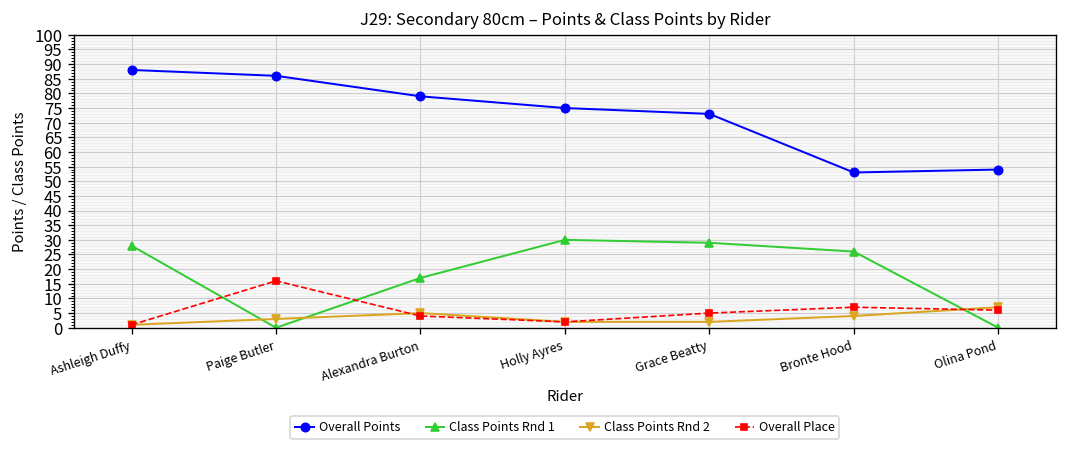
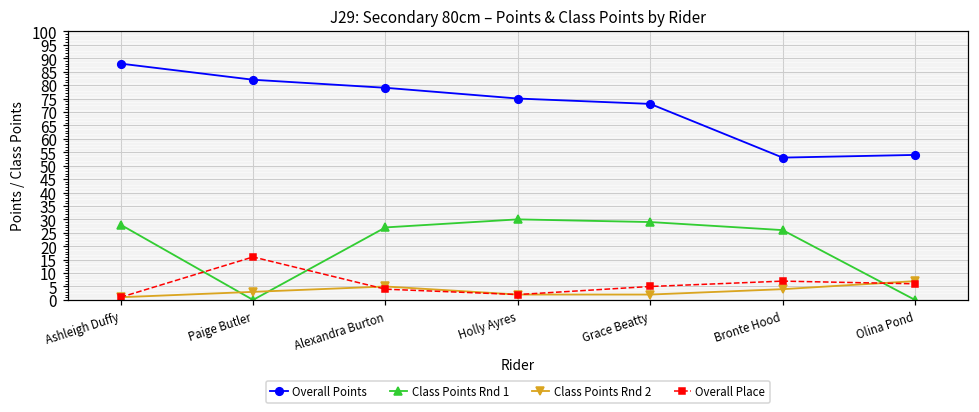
  {
    "Overall Points": {
      "Ashleigh Duffy": 88,
-     "Paige Butler": 86,
+     "Paige Butler": 82,
      "Alexandra Burton": 79,
      "Holly Ayres": 75,
      "Grace Beatty": 73,
      "Bronte Hood": 53,
      "Olina Pond": 54
    },
    "Class Points Rnd 1": {
      "Ashleigh Duffy": 28,
      "Paige Butler": 0,
-     "Alexandra Burton": 17,
+     "Alexandra Burton": 27,
      "Holly Ayres": 30,
      "Grace Beatty": 29,
      "Bronte Hood": 26,
      "Olina Pond": 0
    },
    "Class Points Rnd 2": {
      "Paige Butler": 3,
      "Grace Beatty": 2,
      "Bronte Hood": 4
    },
    "Overall Place": {
      "Paige Butler": 16,
      "Grace Beatty": 5,
      "Bronte Hood": 7
    }
  }
